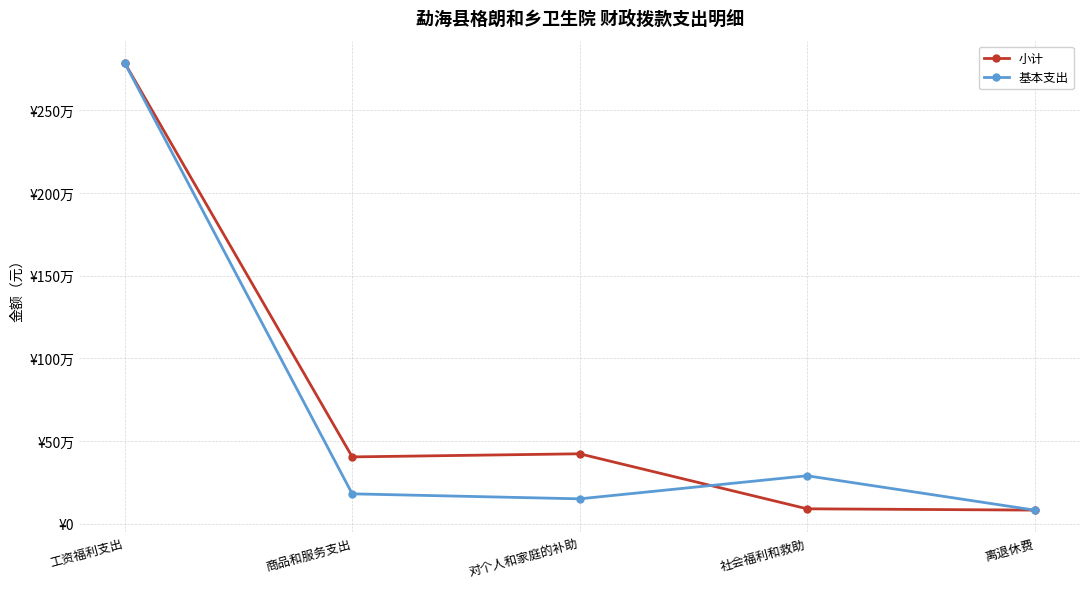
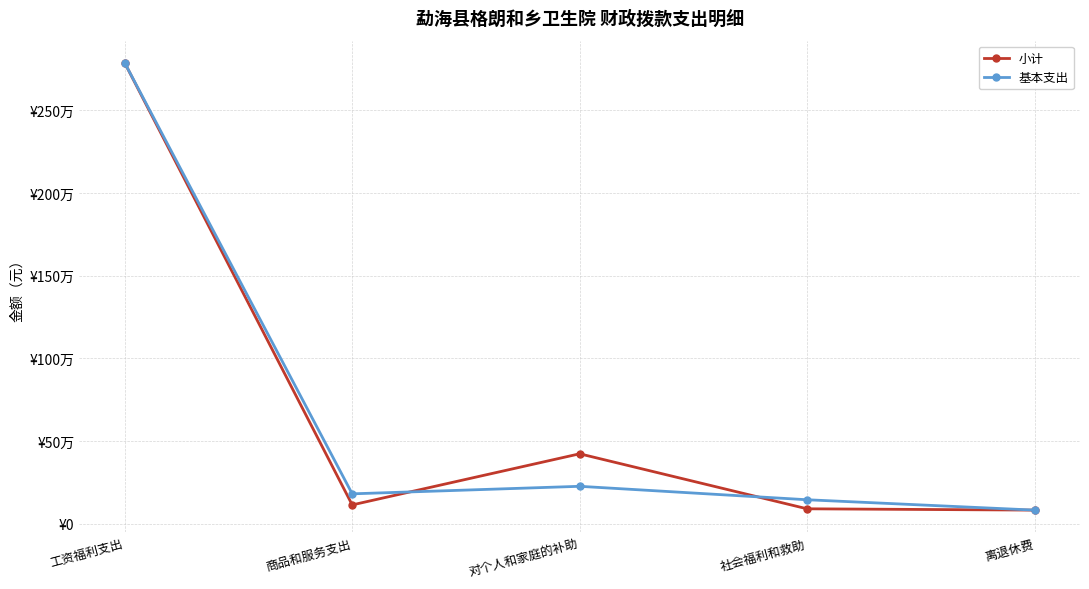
  {
    "小计": {
-     "商品和服务支出": "¥40万",
+     "商品和服务支出": "¥11万",
      "对个人和家庭的补助": "¥42万",
      "社会福利和救助": "¥9万"
    },
    "基本支出": {
      "商品和服务支出": "¥18万",
-     "对个人和家庭的补助": "¥15万",
-     "社会福利和救助": "¥29万"
+     "对个人和家庭的补助": "¥23万",
+     "社会福利和救助": "¥14万"
    }
  }
